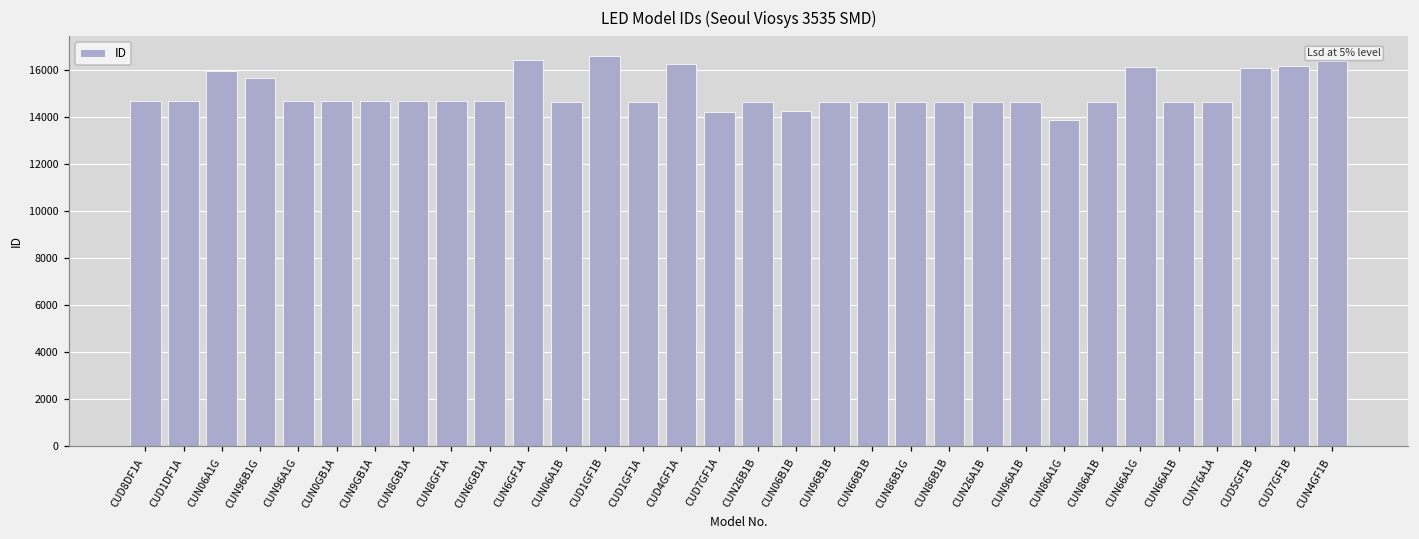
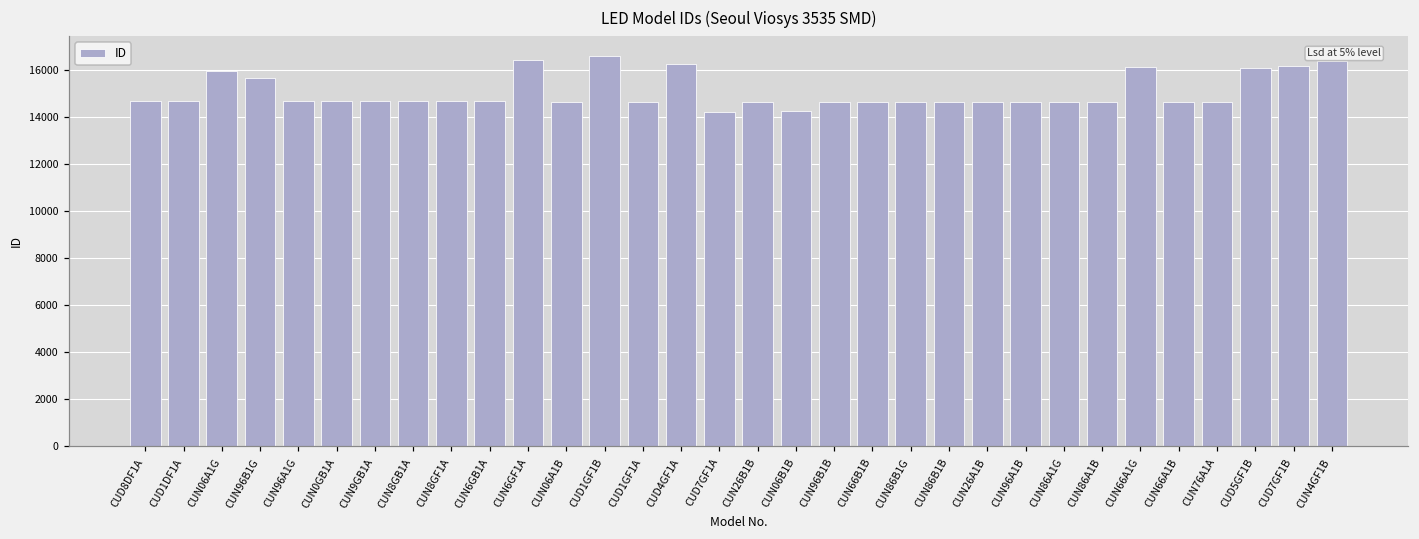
  {
    "CUD8DF1A": 14700,
    "CUD1DF1A": 14700,
    "CUN06A1G": 16000,
    "CUN96B1G": 15700,
    "CUN96A1G": 14700,
    "CUN0GB1A": 14700,
    "CUN9GB1A": 14700,
    "CUN8GB1A": 14700,
    "CUN8GF1A": 14700,
    "CUN6GB1A": 14700,
    "CUN6GF1A": 16400,
    "CUN06A1B": 14700,
    "CUD1GF1B": 16600,
    "CUD1GF1A": 14700,
    "CUD4GF1A": 16300,
    "CUD7GF1A": 14200,
    "CUN26B1B": 14600,
    "CUN06B1B": 14300,
    "CUN96B1B": 14600,
    "CUN66B1B": 14600,
    "CUN86B1G": 14600,
    "CUN86B1B": 14600,
    "CUN26A1B": 14600,
    "CUN96A1B": 14600,
-   "CUN86A1G": 13900,
+   "CUN86A1G": 14600,
    "CUN86A1B": 14600,
    "CUN66A1G": 16100,
    "CUN66A1B": 14600,
    "CUN76A1A": 14600,
    "CUD5GF1B": 16100,
    "CUD7GF1B": 16200
  }
